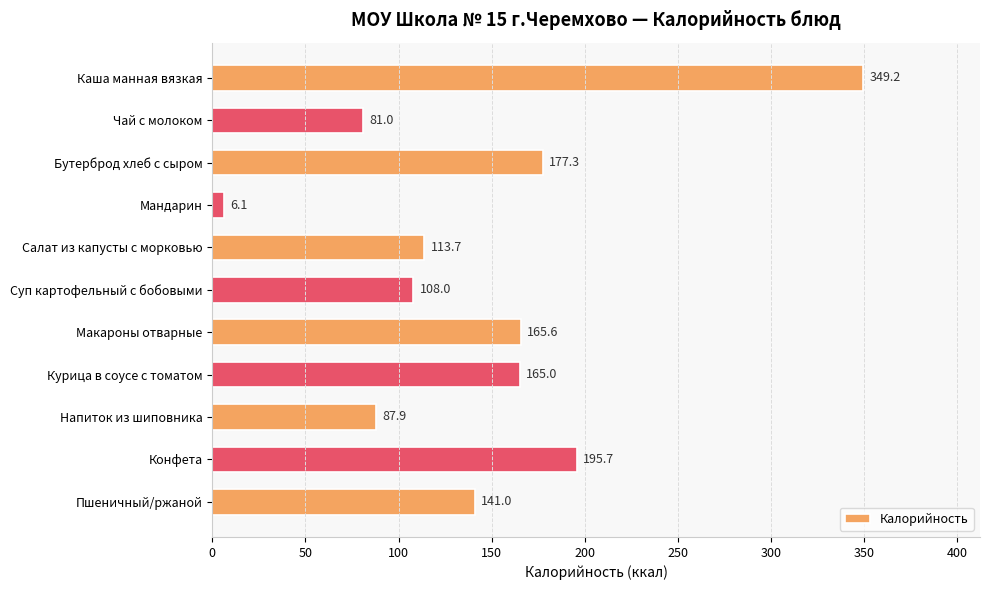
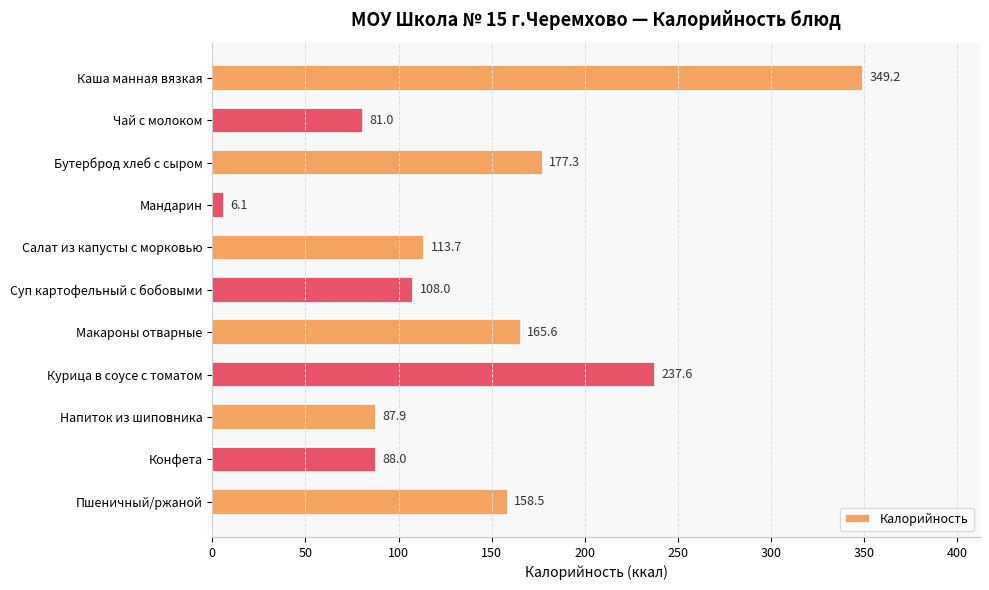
  {
    "Каша манная вязкая": 349.2,
    "Чай с молоком": 81.0,
    "Бутерброд хлеб с сыром": 177.3,
    "Мандарин": 6.1,
    "Салат из капусты с морковью": 113.7,
    "Суп картофельный с бобовыми": 108.0,
    "Макароны отварные": 165.6,
-   "Курица в соусе с томатом": 165.0,
+   "Курица в соусе с томатом": 237.6,
    "Напиток из шиповника": 87.9,
-   "Конфета": 195.7,
-   "Пшеничный/ржаной": 141.0
+   "Конфета": 88.0,
+   "Пшеничный/ржаной": 158.5
  }
